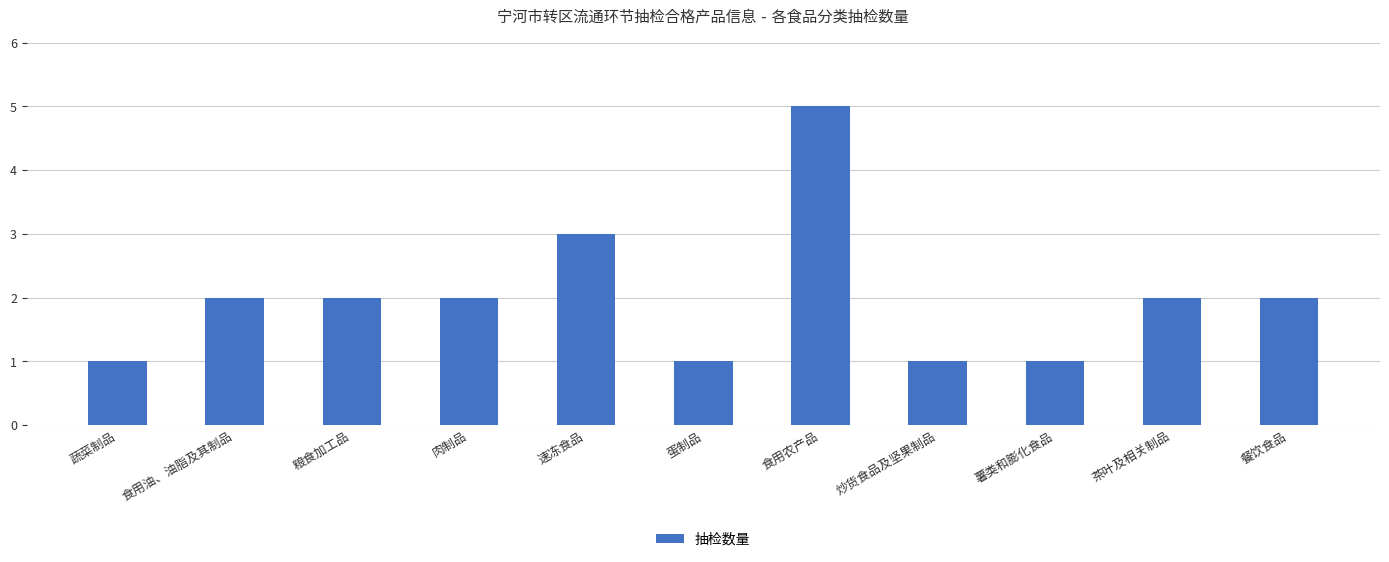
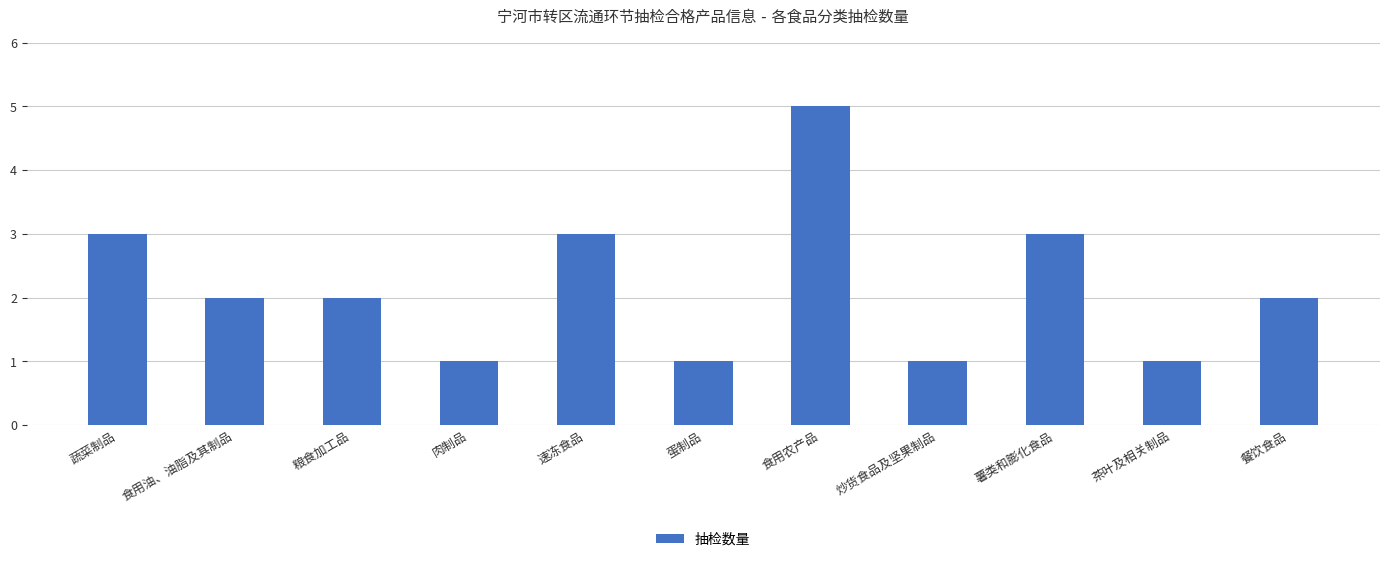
  {
-   "蔬菜制品": 1,
+   "蔬菜制品": 3,
    "食用油、油脂及其制品": 2,
    "粮食加工品": 2,
-   "肉制品": 2,
+   "肉制品": 1,
    "速冻食品": 3,
    "蛋制品": 1,
    "食用农产品": 5,
    "炒货食品及坚果制品": 1,
-   "薯类和膨化食品": 1,
-   "茶叶及相关制品": 2,
+   "薯类和膨化食品": 3,
+   "茶叶及相关制品": 1,
    "餐饮食品": 2
  }
